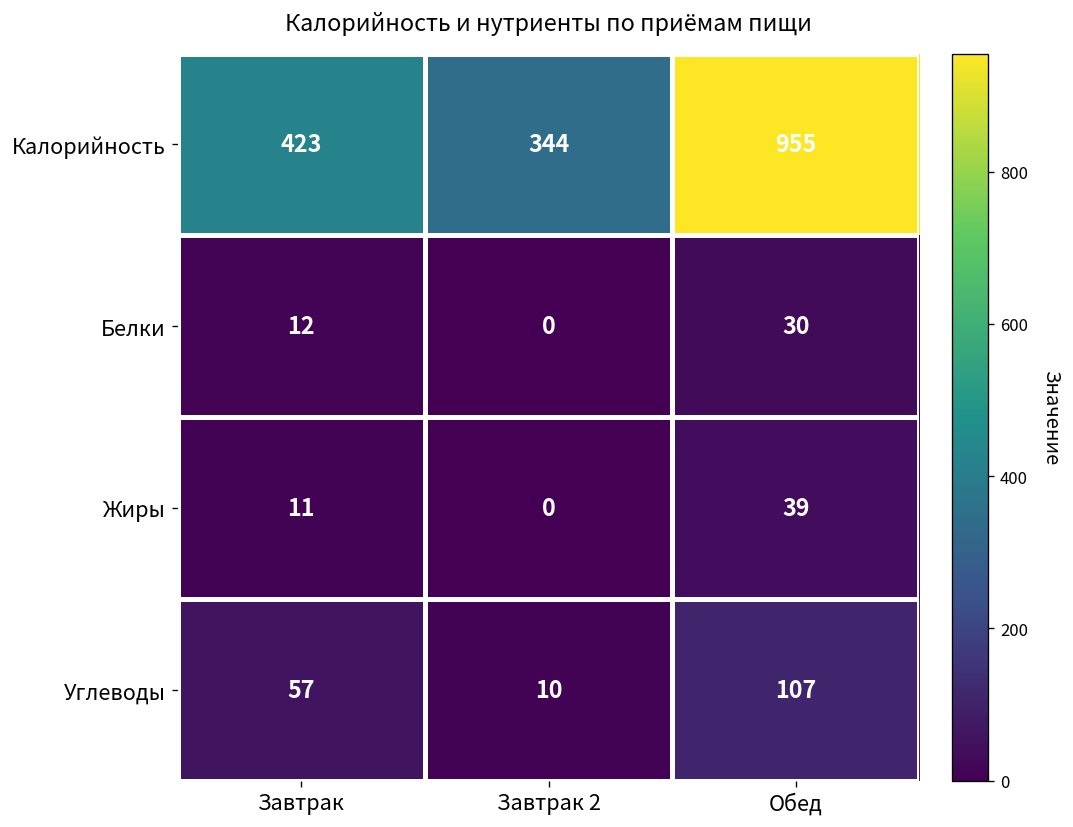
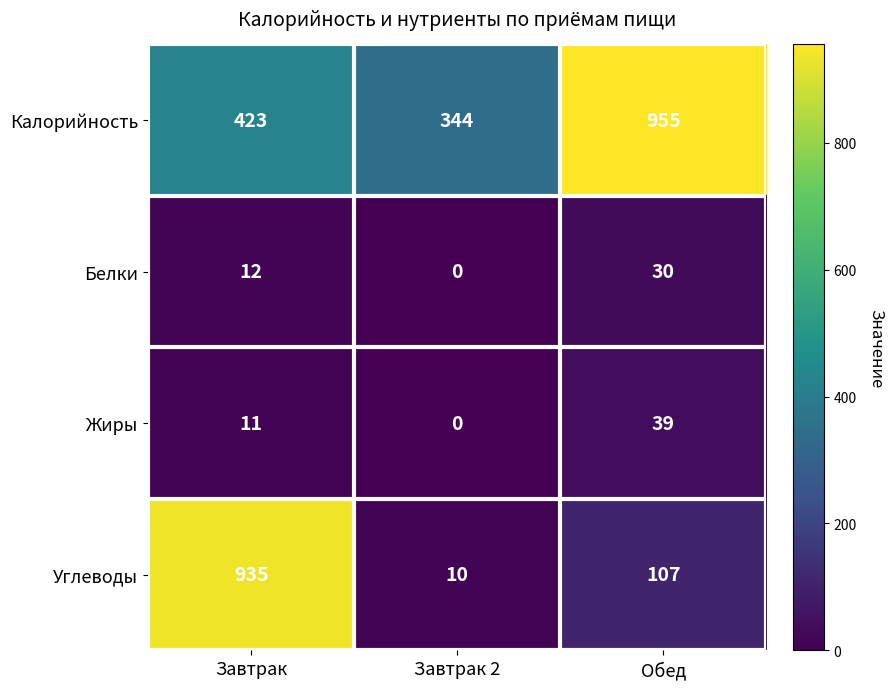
  {
    "Калорийность": {
      "Завтрак": 423,
      "Завтрак 2": 344,
      "Обед": 955
    },
    "Белки": {
      "Завтрак": 12,
      "Завтрак 2": 0,
      "Обед": 30
    },
    "Жиры": {
      "Завтрак": 11,
      "Завтрак 2": 0,
      "Обед": 39
    },
    "Углеводы": {
-     "Завтрак": 57,
+     "Завтрак": 935,
      "Завтрак 2": 10,
      "Обед": 107
    }
  }
